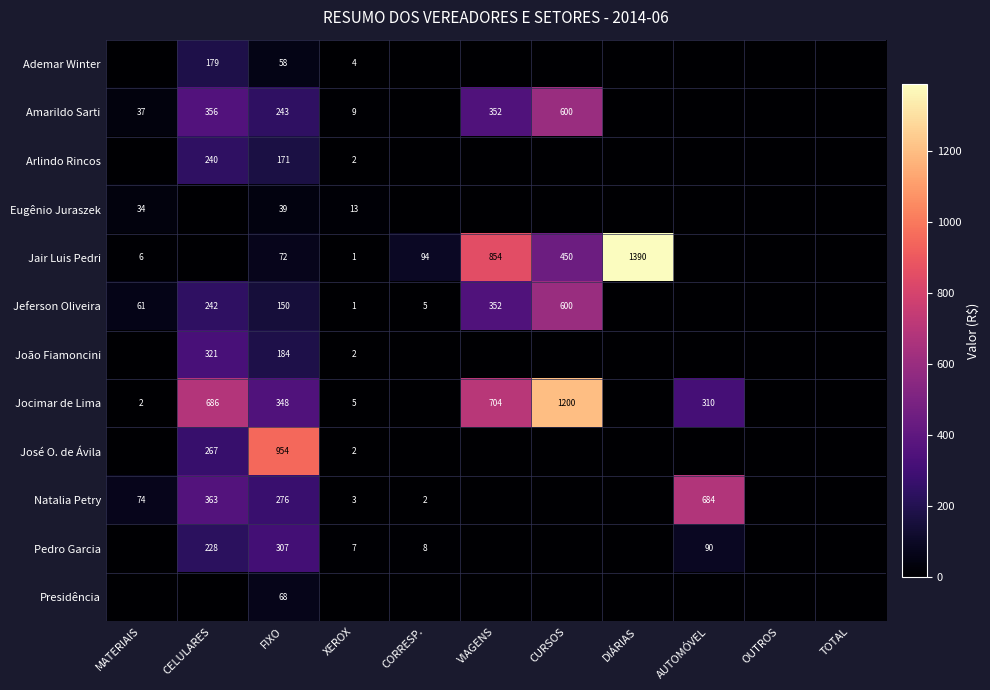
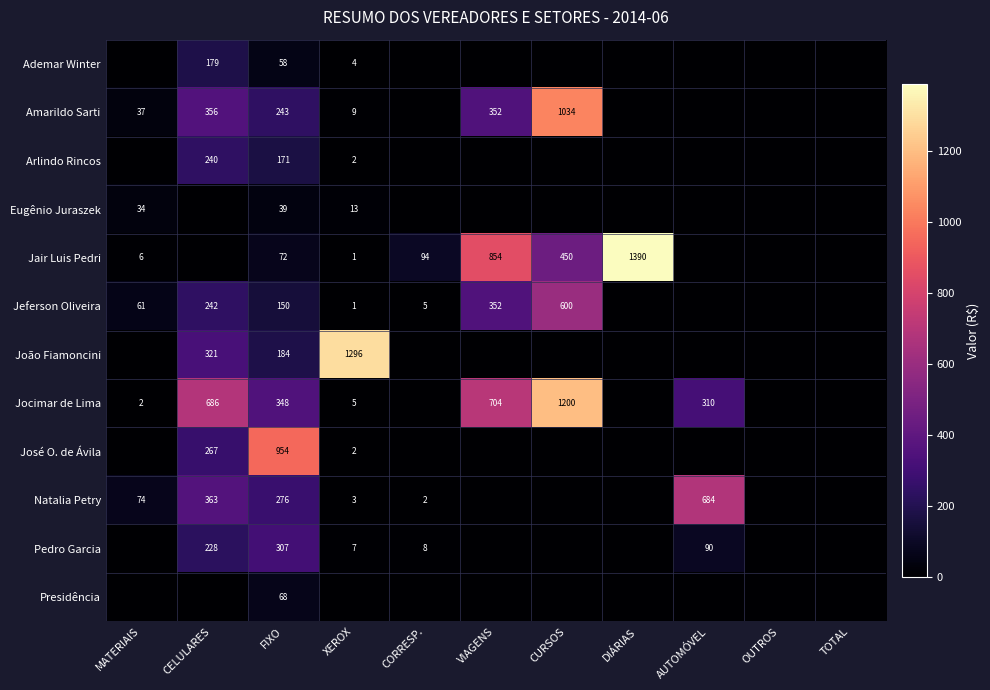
  {
    "Ademar Winter": {
      "CELULARES": 179,
      "FIXO": 58,
      "XEROX": 4
    },
    "Amarildo Sarti": {
      "MATERIAIS": 37,
      "CELULARES": 356,
      "FIXO": 243,
      "XEROX": 9,
      "VIAGENS": 352,
-     "CURSOS": 600
+     "CURSOS": 1034
    },
    "Arlindo Rincos": {
      "CELULARES": 240,
      "FIXO": 171,
      "XEROX": 2
    },
    "Eugênio Juraszek": {
      "MATERIAIS": 34,
      "FIXO": 39,
      "XEROX": 13
    },
    "Jair Luis Pedri": {
      "MATERIAIS": 6,
      "FIXO": 72,
      "XEROX": 1,
      "CORRESP.": 94,
      "VIAGENS": 854,
      "CURSOS": 450,
      "DIÁRIAS": 1390
    },
    "Jeferson Oliveira": {
      "MATERIAIS": 61,
      "CELULARES": 242,
      "FIXO": 150,
      "XEROX": 1,
      "CORRESP.": 5,
      "VIAGENS": 352,
      "CURSOS": 600
    },
    "João Fiamoncini": {
      "CELULARES": 321,
      "FIXO": 184,
-     "XEROX": 2
+     "XEROX": 1296
    },
    "Jocimar de Lima": {
      "MATERIAIS": 2,
      "CELULARES": 686,
      "FIXO": 348,
      "XEROX": 5,
      "VIAGENS": 704,
      "CURSOS": 1200,
      "AUTOMÓVEL": 310
    },
    "José O. de Ávila": {
      "CELULARES": 267,
      "FIXO": 954,
      "XEROX": 2
    },
    "Natalia Petry": {
      "MATERIAIS": 74,
      "CELULARES": 363,
      "FIXO": 276,
      "XEROX": 3,
      "CORRESP.": 2,
      "AUTOMÓVEL": 684
    },
    "Pedro Garcia": {
      "CELULARES": 228,
      "FIXO": 307,
      "XEROX": 7,
      "CORRESP.": 8,
      "AUTOMÓVEL": 90
    },
    "Presidência": {
      "FIXO": 68
    }
  }
